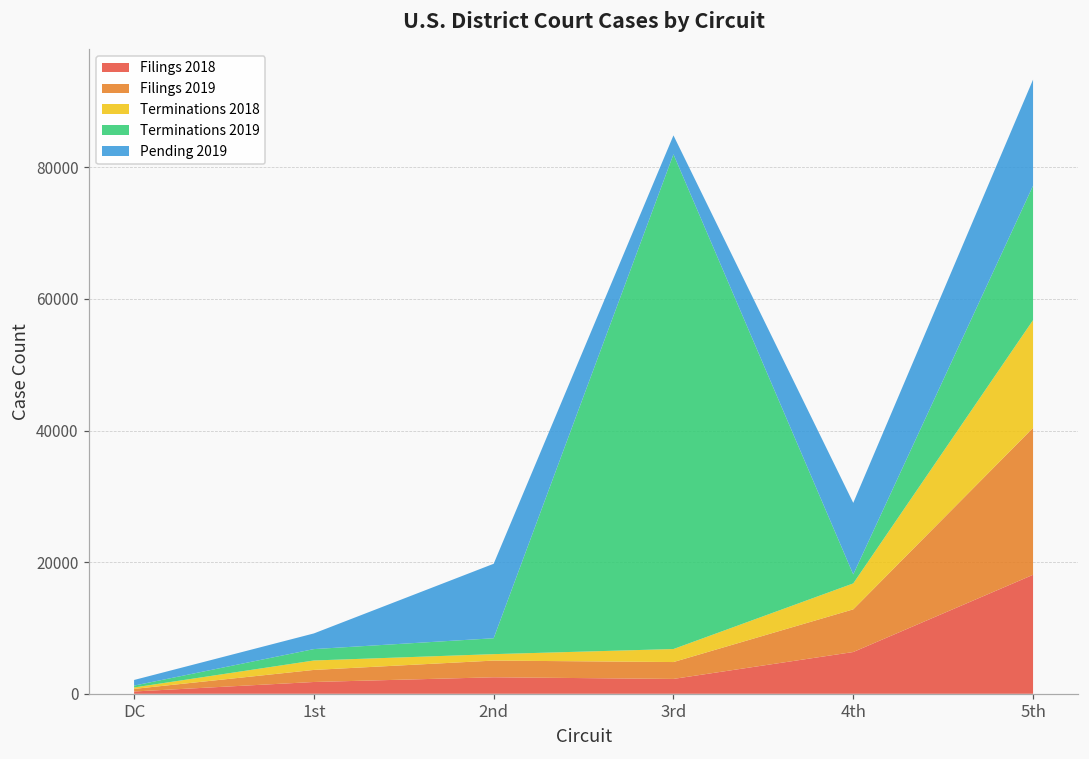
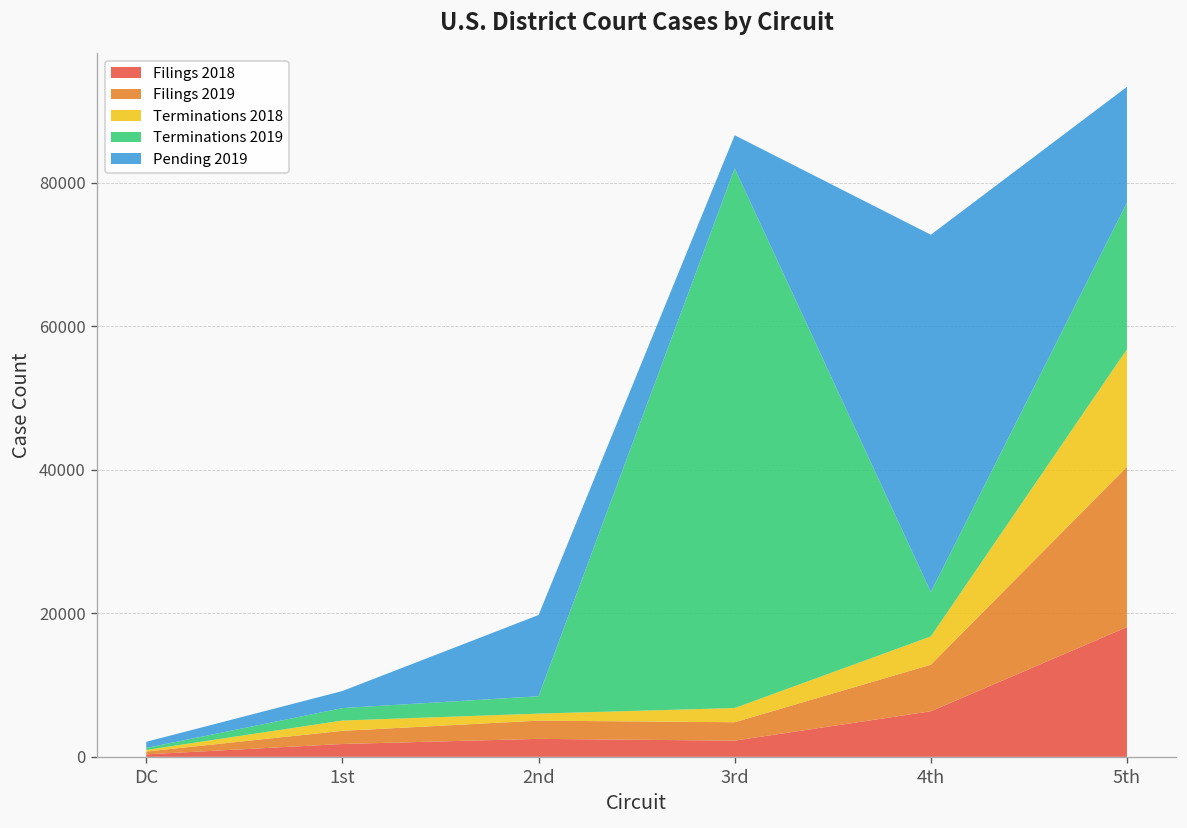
  {
    "Terminations 2018": {
      "1st": 1000,
      "2nd": 1000,
      "3rd": 2000,
      "4th": 4000,
      "5th": 16000
    },
    "Terminations 2019": {
      "1st": 2000,
      "2nd": 2000,
      "3rd": 75000,
-     "4th": 1000,
+     "4th": 6000,
      "5th": 20000
    },
    "Pending 2019": {
      "DC": 1000,
      "1st": 2000,
      "2nd": 11000,
-     "3rd": 3000,
-     "4th": 11000,
+     "3rd": 5000,
+     "4th": 50000,
      "5th": 16000
    }
  }
